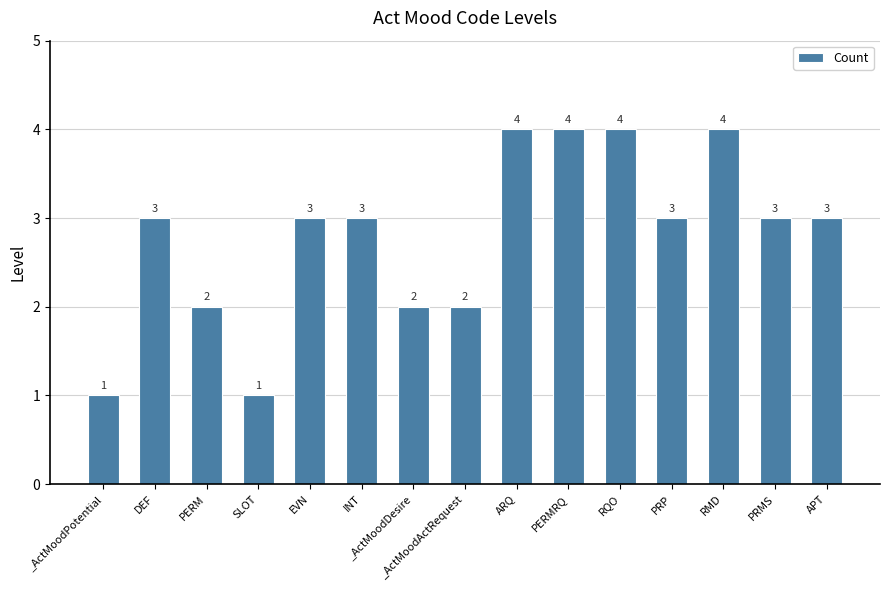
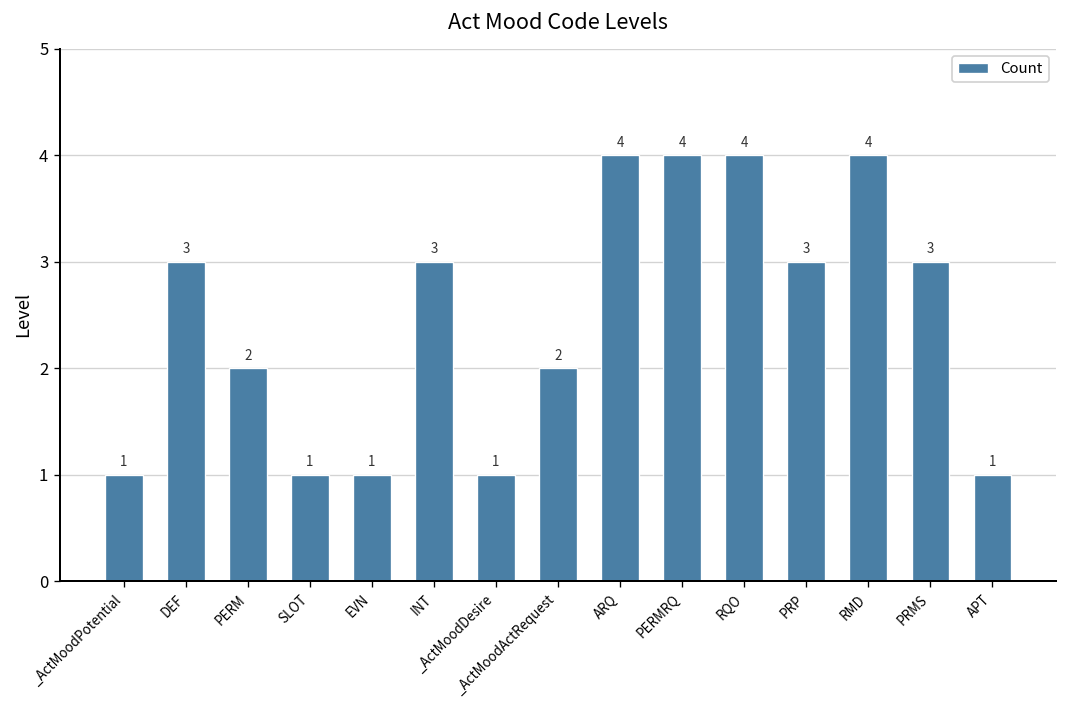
  {
    "_ActMoodPotential": 1,
    "DEF": 3,
    "PERM": 2,
    "SLOT": 1,
-   "EVN": 3,
+   "EVN": 1,
    "INT": 3,
-   "_ActMoodDesire": 2,
+   "_ActMoodDesire": 1,
    "_ActMoodActRequest": 2,
    "ARQ": 4,
    "PERMRQ": 4,
    "RQO": 4,
    "PRP": 3,
    "RMD": 4,
    "PRMS": 3,
-   "APT": 3
+   "APT": 1
  }
